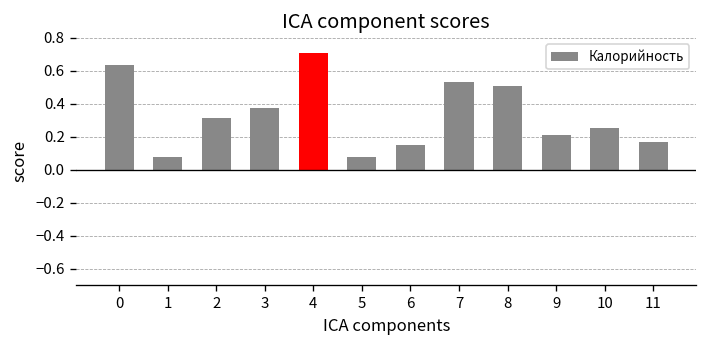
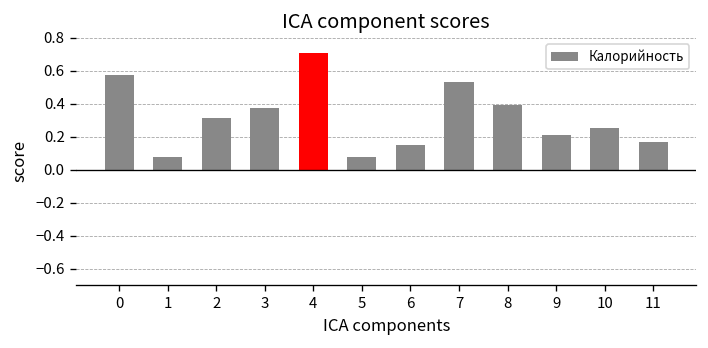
  {
-   "0": 0.64,
+   "0": 0.57,
    "1": 0.08,
    "2": 0.32,
    "3": 0.37,
    "4": 0.70,
    "5": 0.08,
    "6": 0.15,
    "7": 0.53,
-   "8": 0.50,
+   "8": 0.39,
    "9": 0.21,
    "10": 0.25,
    "11": 0.17
  }
